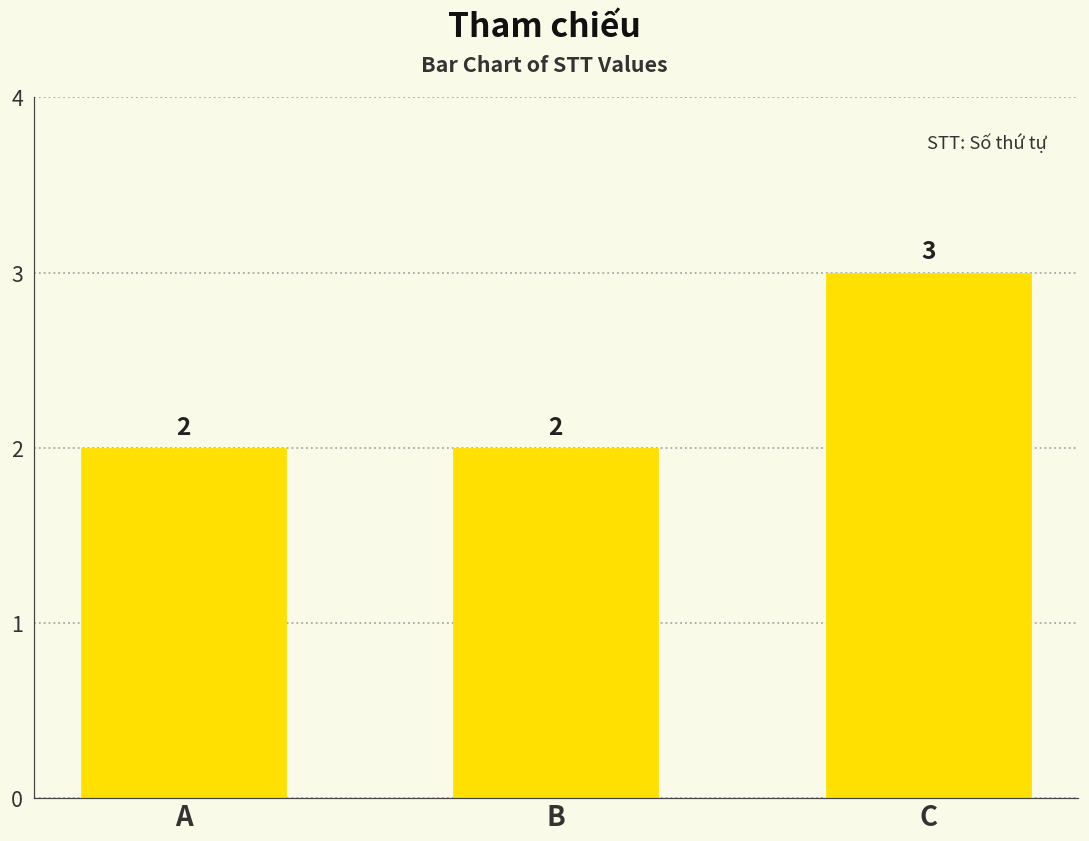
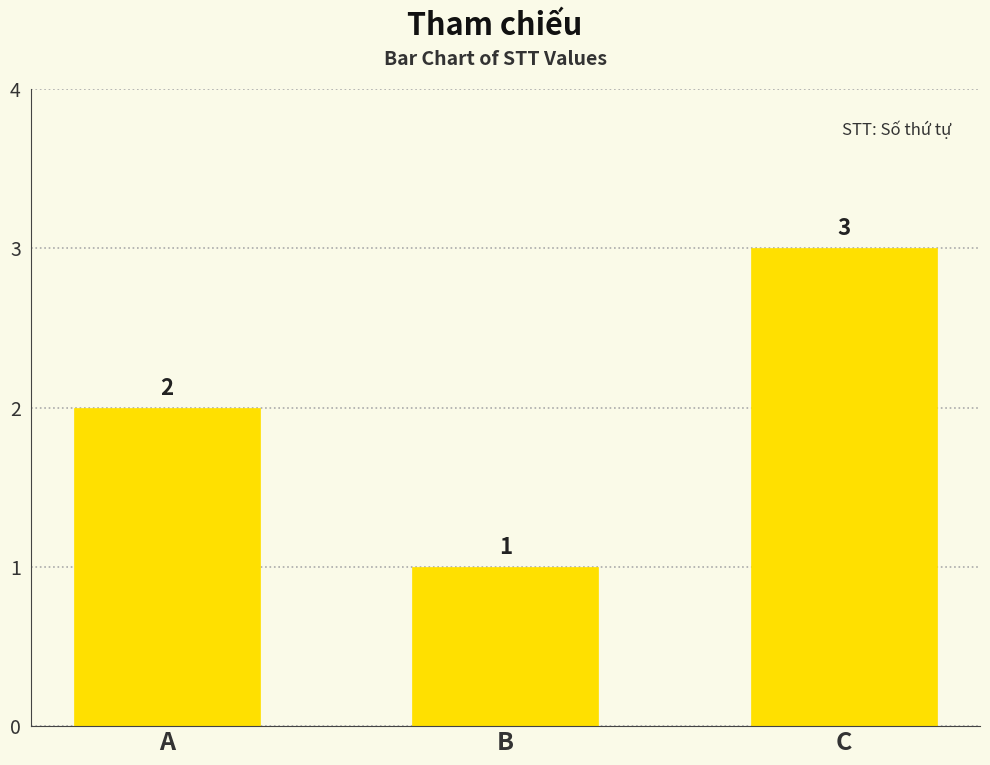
  {
    "A": 2,
-   "B": 2,
+   "B": 1,
    "C": 3
  }
